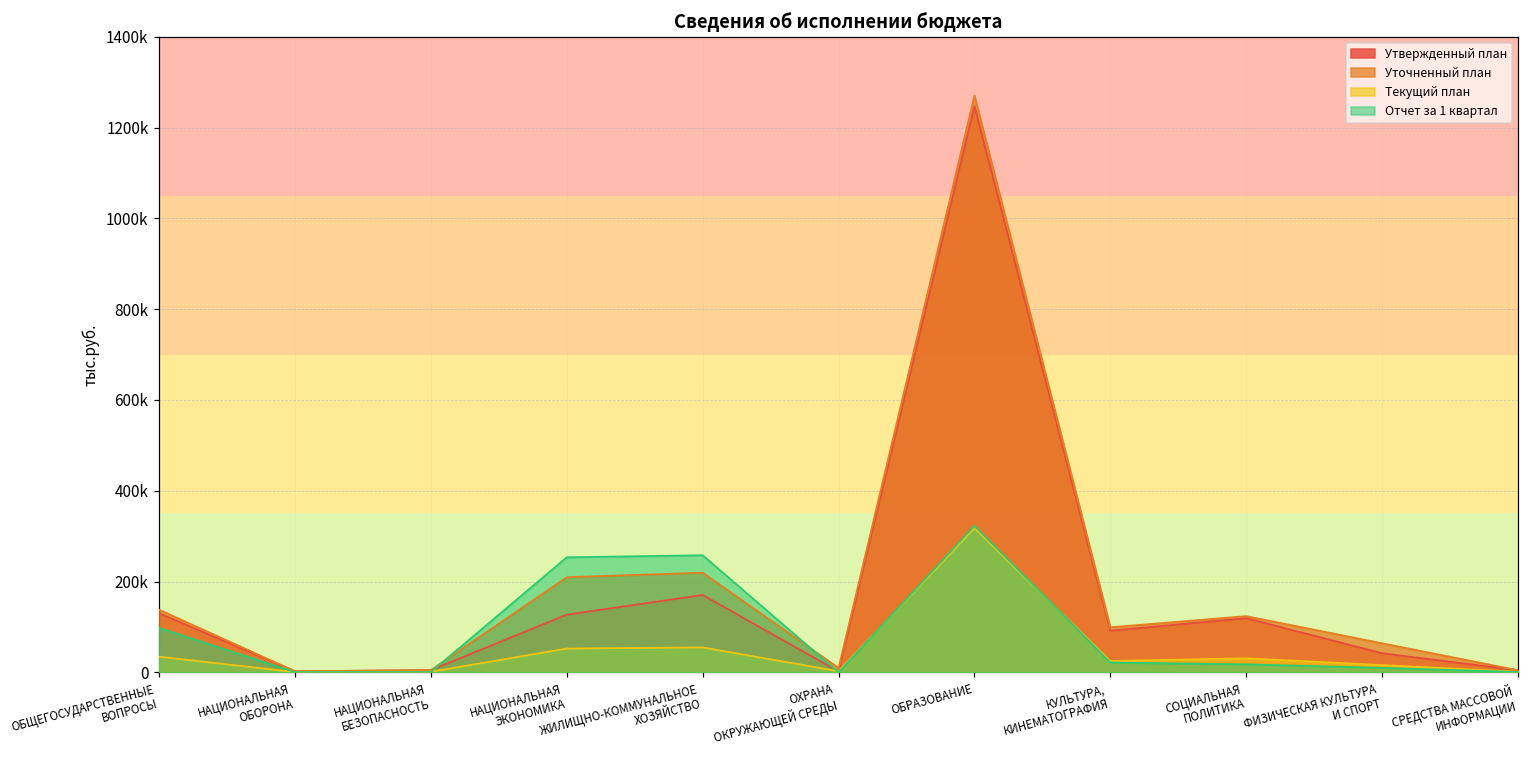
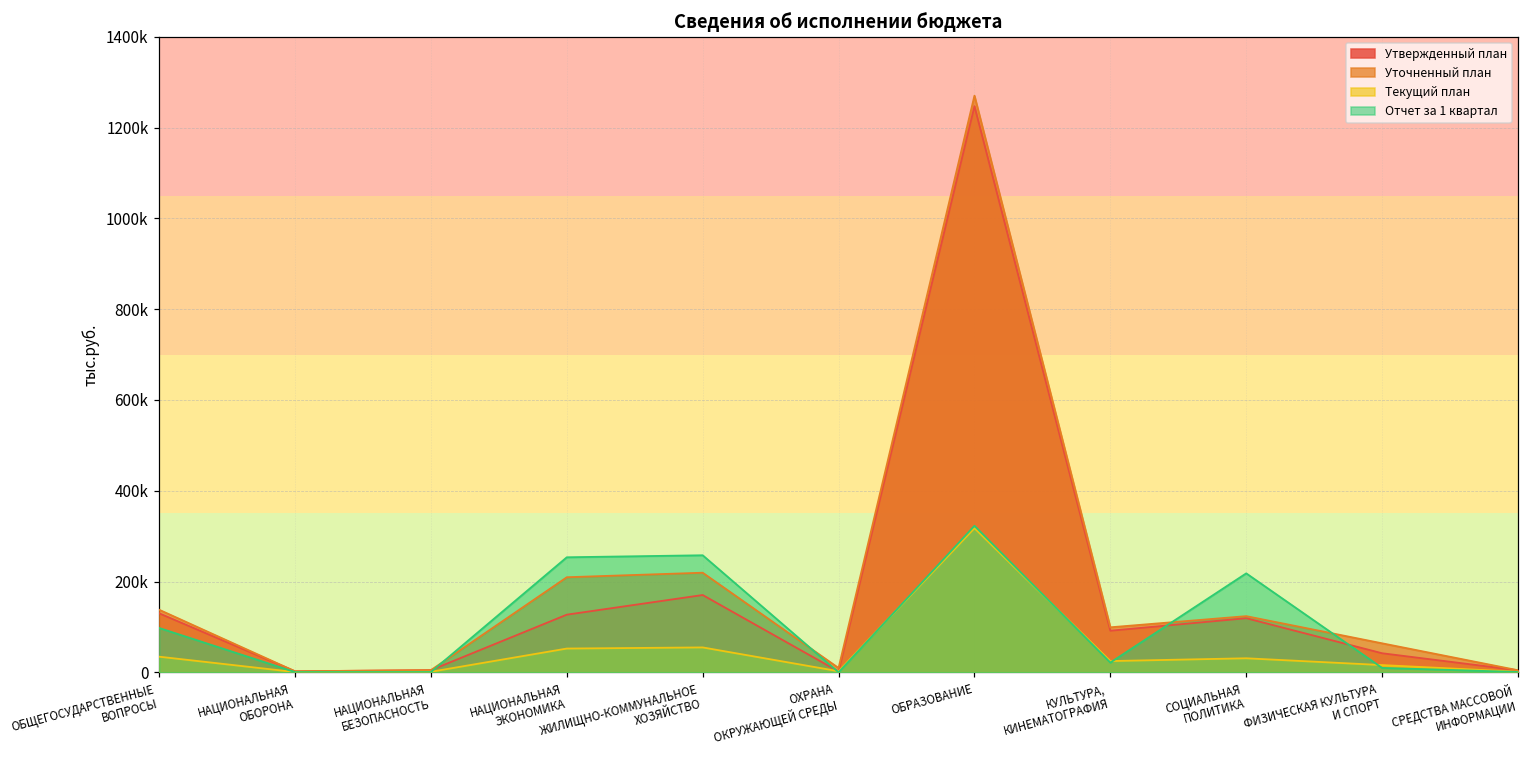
  {
    "Текущий план": {
      "ОБЩЕГОСУДАРСТВЕННЫЕ ВОПРОСЫ": 30000,
      "НАЦИОНАЛЬНАЯ ЭКОНОМИКА": 50000,
      "ЖИЛИЩНО-КОММУНАЛЬНОЕ ХОЗЯЙСТВО": 50000,
      "СОЦИАЛЬНАЯ ПОЛИТИКА": 30000,
      "ФИЗИЧЕСКАЯ КУЛЬТУРА И СПОРТ": 20000
    },
    "Отчет за 1 квартал": {
      "ОБЩЕГОСУДАРСТВЕННЫЕ ВОПРОСЫ": 100000,
      "НАЦИОНАЛЬНАЯ ЭКОНОМИКА": 250000,
      "ЖИЛИЩНО-КОММУНАЛЬНОЕ ХОЗЯЙСТВО": 260000,
-     "СОЦИАЛЬНАЯ ПОЛИТИКА": 20000,
+     "СОЦИАЛЬНАЯ ПОЛИТИКА": 220000,
      "ФИЗИЧЕСКАЯ КУЛЬТУРА И СПОРТ": 10000
    }
  }
